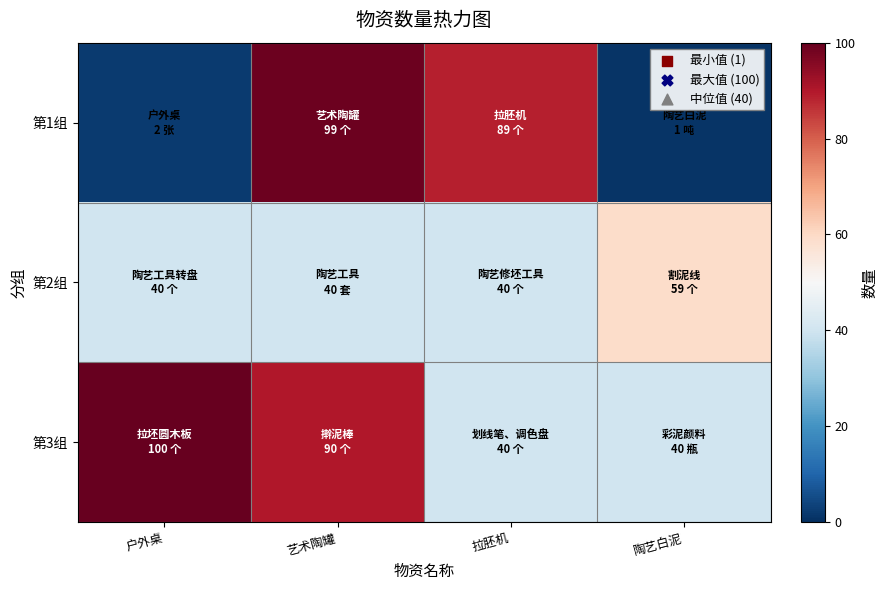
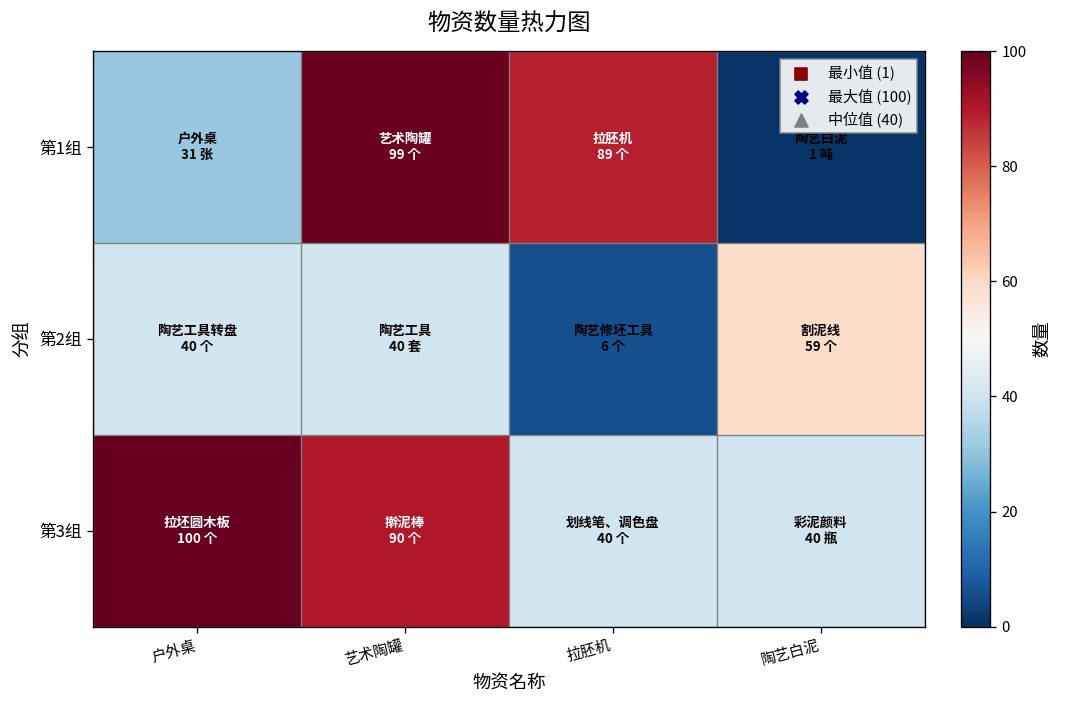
  {
    "第1组": {
-     "户外桌": 2,
+     "户外桌": 31,
      "艺术陶罐": 99,
      "拉胚机": 89
    },
    "第2组": {
      "户外桌": 40,
      "艺术陶罐": 40,
-     "拉胚机": 40,
+     "拉胚机": 6,
      "陶艺白泥": 59
    },
    "第3组": {
      "户外桌": 100,
      "艺术陶罐": 90,
      "拉胚机": 40,
      "陶艺白泥": 40
    }
  }
